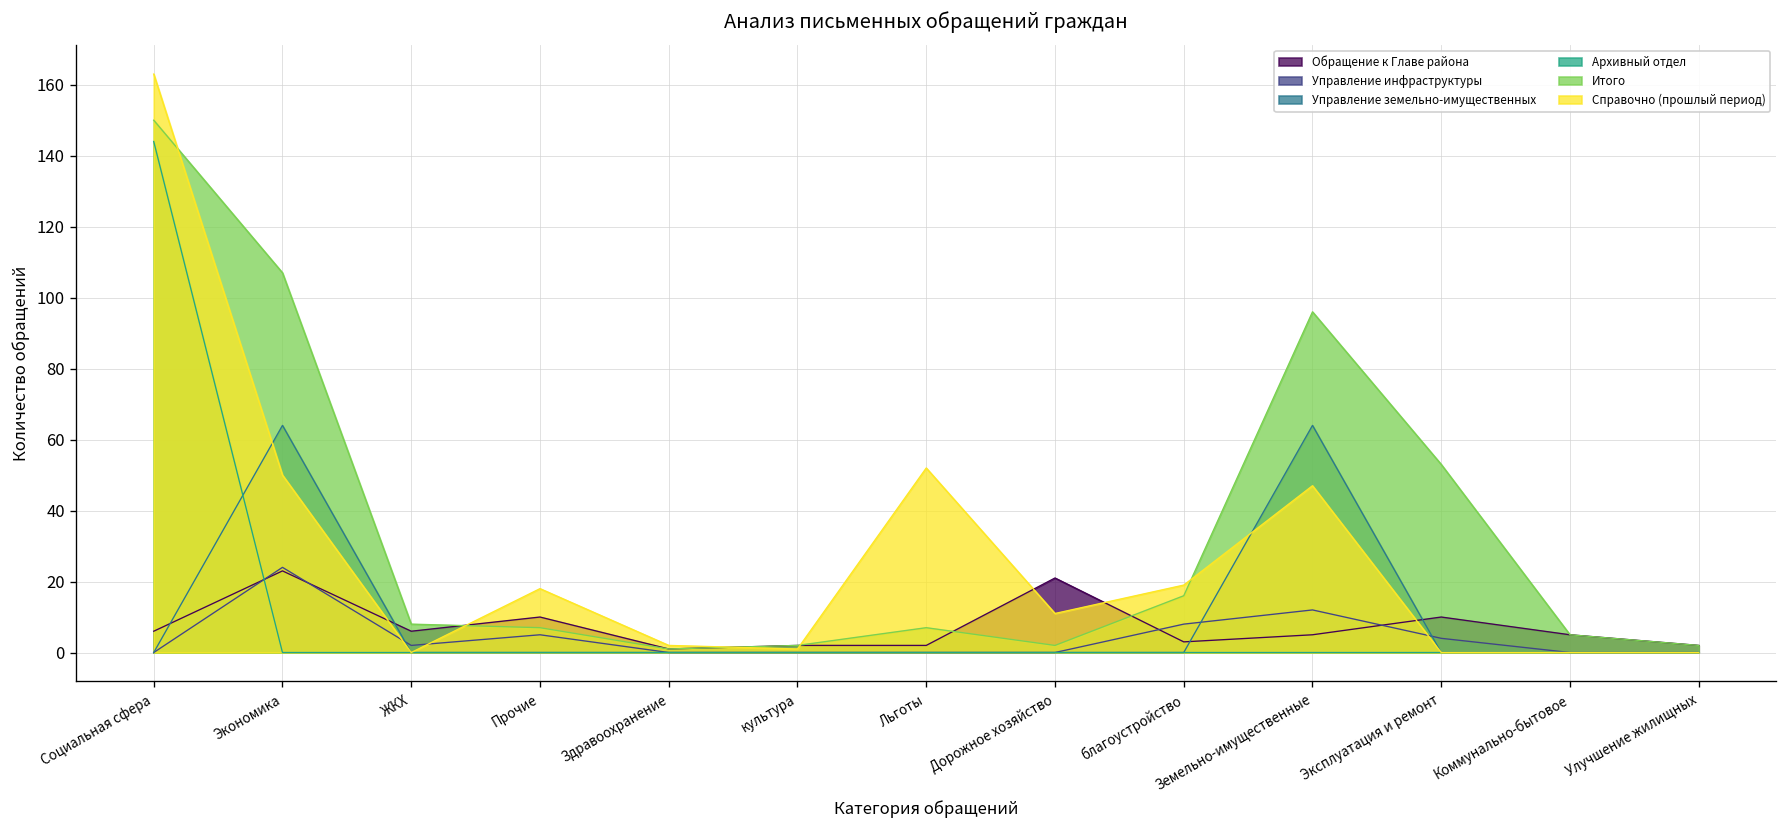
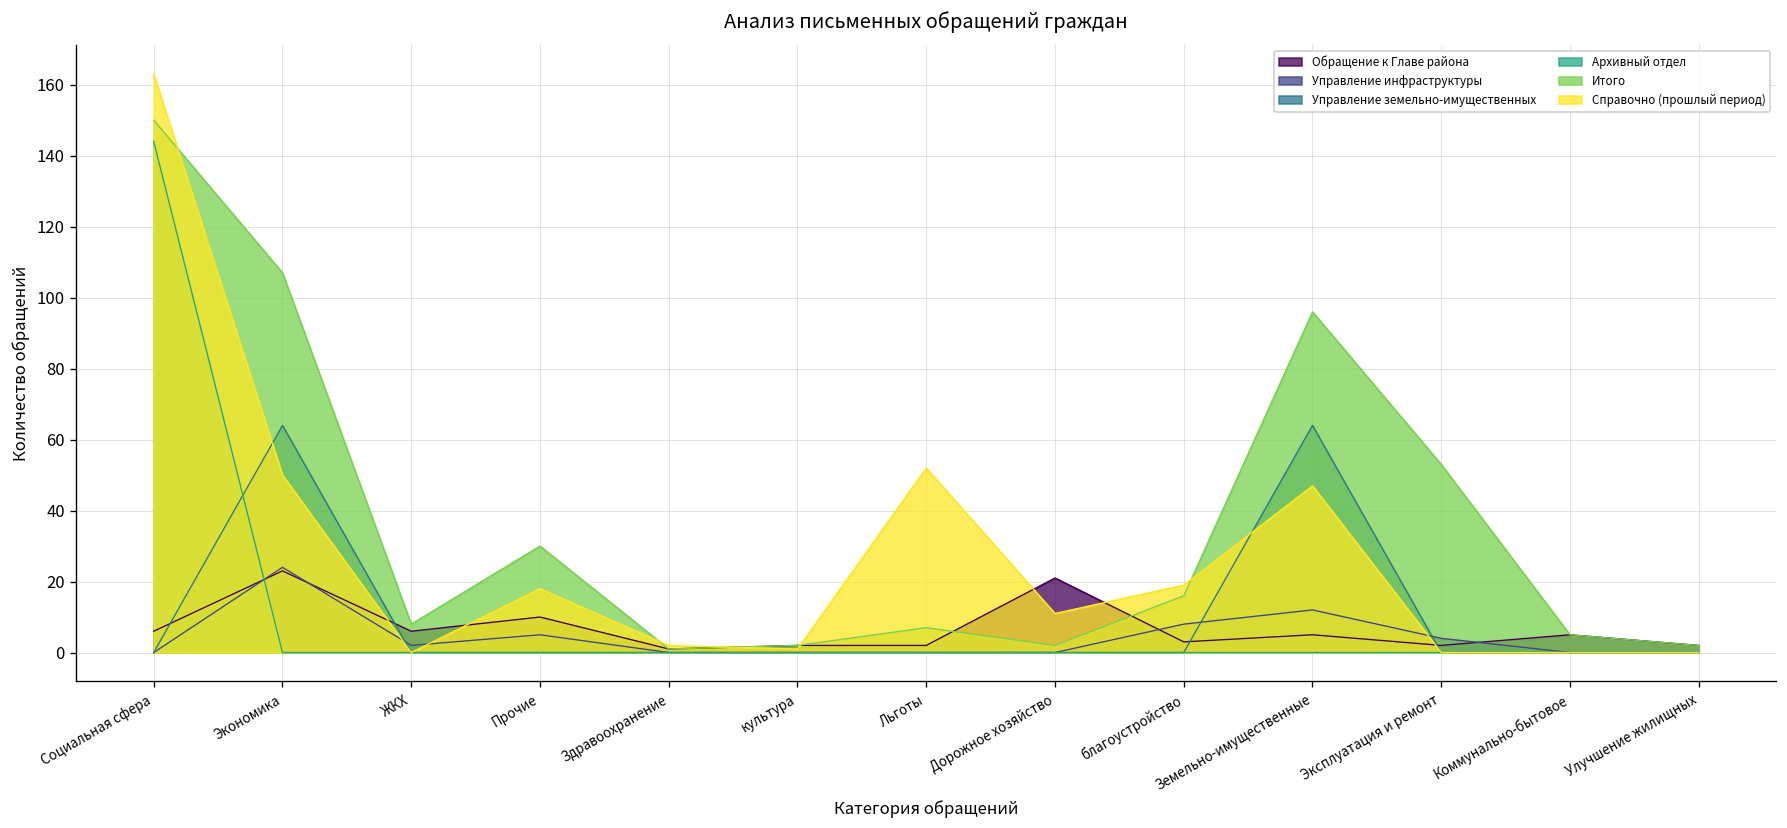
  {
    "Обращение к Главе района": {
      "Социальная сфера": 6,
      "Экономика": 23,
      "ЖКХ": 6,
      "Прочие": 10,
      "Льготы": 2,
      "Дорожное хозяйство": 21,
      "благоустройство": 3,
      "Земельно-имущественные": 5,
-     "Эксплуатация и ремонт": 10
+     "Эксплуатация и ремонт": 2
    },
    "Итого": {
      "Социальная сфера": 150,
      "Экономика": 107,
      "ЖКХ": 8,
-     "Прочие": 7,
+     "Прочие": 30,
      "Льготы": 7,
      "Дорожное хозяйство": 2,
      "благоустройство": 16,
      "Земельно-имущественные": 96,
      "Эксплуатация и ремонт": 53
    },
    "Справочно (прошлый период)": {
      "Социальная сфера": 163,
      "Экономика": 50,
      "Прочие": 18,
      "Здравоохранение": 2,
      "культура": 1,
      "Льготы": 52,
      "Дорожное хозяйство": 11,
      "благоустройство": 19,
      "Земельно-имущественные": 47
    }
  }
